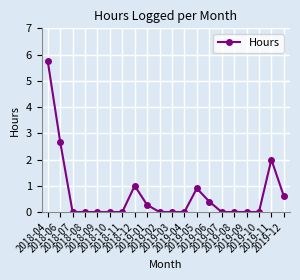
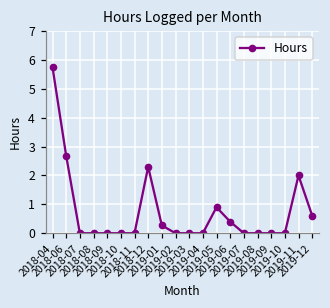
  {
    "2018-04": 5.8,
    "2018-06": 2.7,
    "2018-07": 0.0,
    "2018-08": 0.0,
    "2018-09": 0.0,
    "2018-10": 0.0,
    "2018-11": 0.0,
-   "2018-12": 1.0,
+   "2018-12": 2.3,
    "2019-01": 0.3,
    "2019-02": 0.0,
    "2019-03": 0.0,
    "2019-04": 0.0,
    "2019-05": 0.9,
    "2019-06": 0.4,
    "2019-07": 0.0,
    "2019-08": 0.0,
    "2019-09": 0.0,
    "2019-10": 0.0,
    "2019-11": 2.0,
    "2019-12": 0.6
  }
